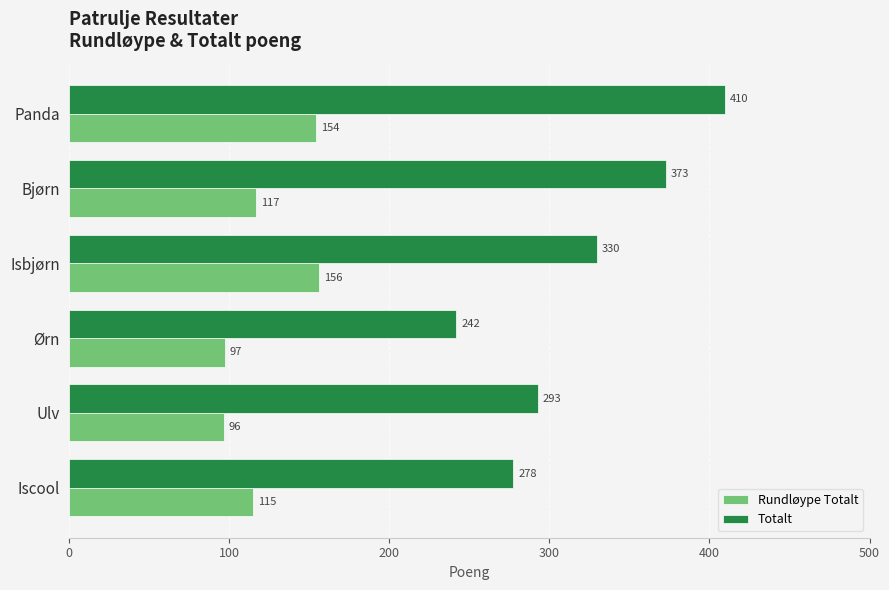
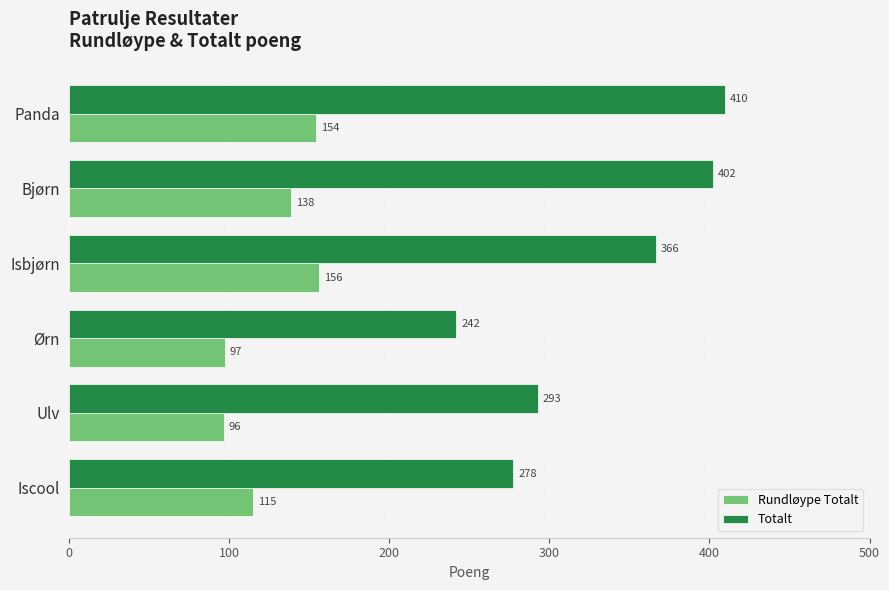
  {
    "Rundløype Totalt": {
      "Panda": 154,
-     "Bjørn": 117,
+     "Bjørn": 138,
      "Isbjørn": 156,
      "Ørn": 97,
      "Ulv": 96,
      "Iscool": 115
    },
    "Totalt": {
      "Panda": 410,
-     "Bjørn": 373,
-     "Isbjørn": 330,
+     "Bjørn": 402,
+     "Isbjørn": 366,
      "Ørn": 242,
      "Ulv": 293,
      "Iscool": 278
    }
  }
